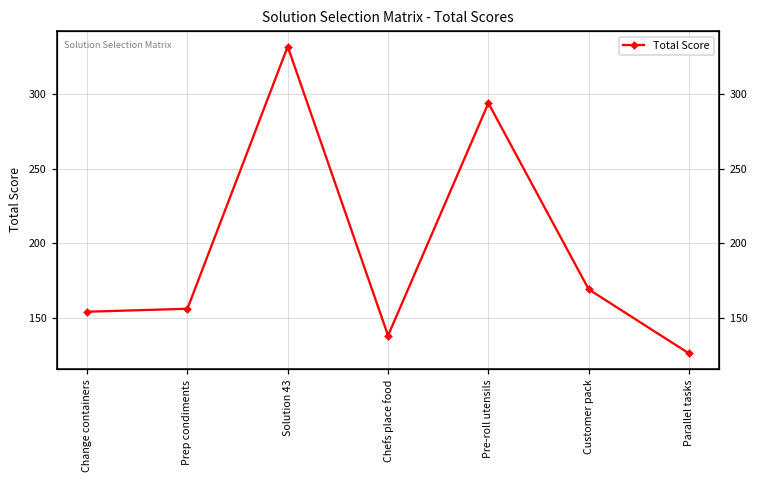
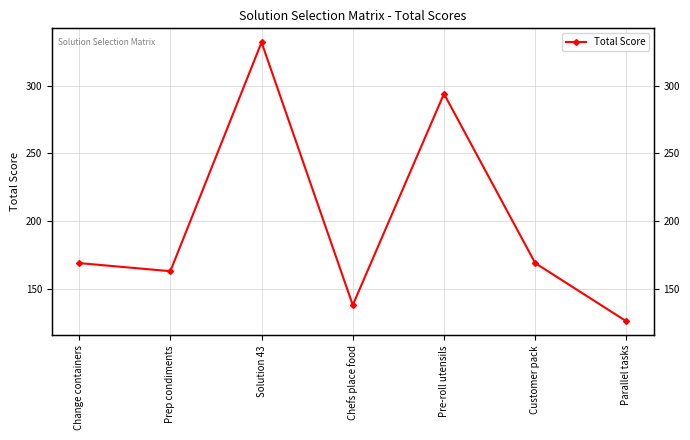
  {
-   "Change containers": 154,
-   "Prep condiments": 156,
+   "Change containers": 169,
+   "Prep condiments": 163,
    "Solution 43": 332,
    "Chefs place food": 138,
    "Pre-roll utensils": 294,
    "Customer pack": 169,
    "Parallel tasks": 126
  }
